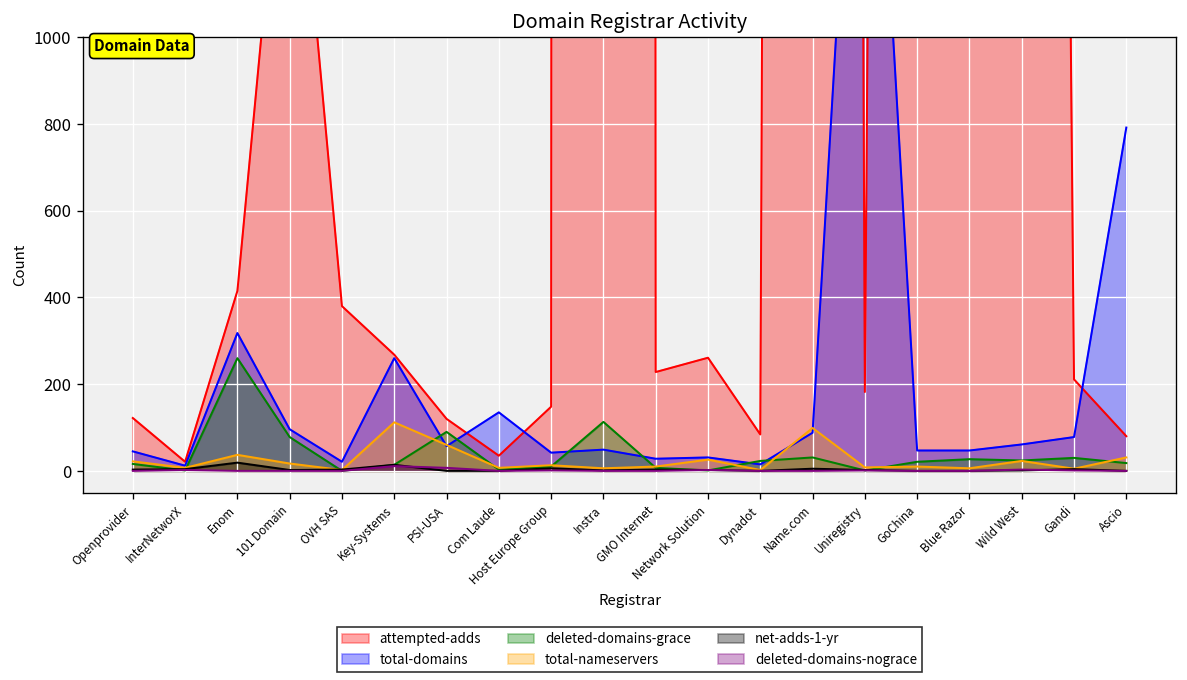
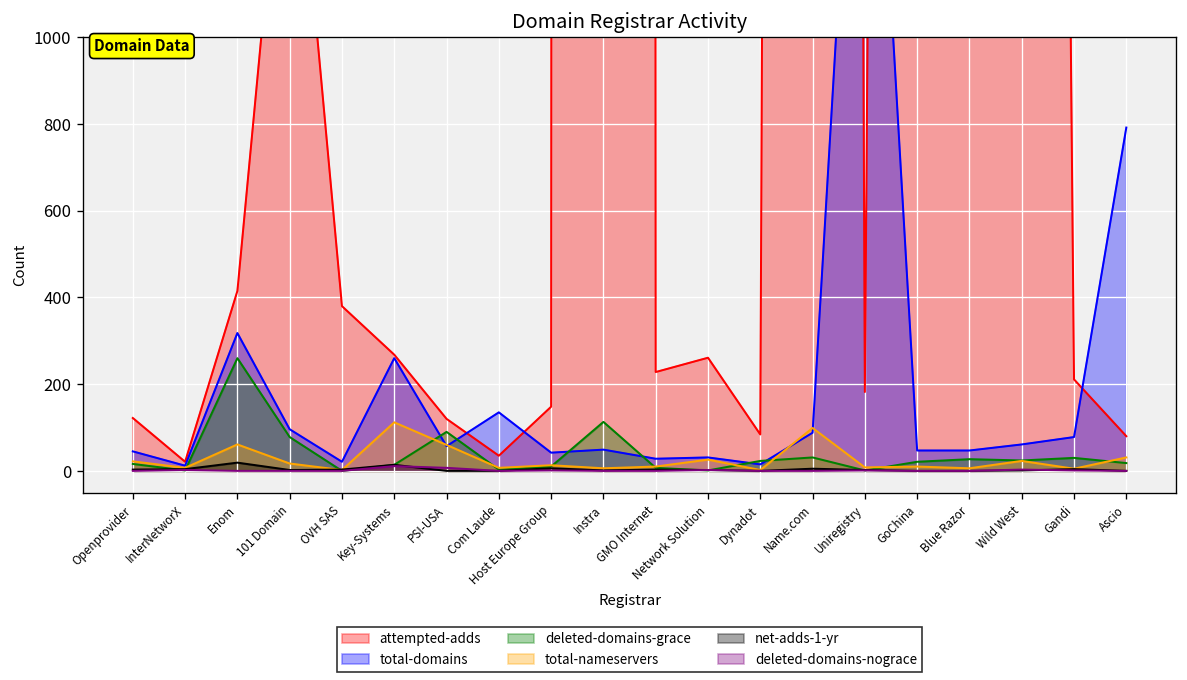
  {
    "attempted-adds": {
      "Openprovider": 120,
      "InterNetworX": 20,
      "Enom": 420,
      "OVH SAS": 380,
      "Key-Systems": 270,
      "PSI-USA": 120,
      "Com Laude": 40,
      "Host Europe Group": 150,
      "GMO Internet": 230,
      "Network Solution": 260,
      "Dynadot": 80,
      "Uniregistry": 180,
      "Gandi": 210,
      "Ascio": 80
    },
    "total-domains": {
      "Openprovider": 50,
      "Enom": 320,
      "101 Domain": 100,
      "OVH SAS": 20,
      "Key-Systems": 260,
      "Com Laude": 140,
      "Host Europe Group": 40,
      "Instra": 50,
      "GMO Internet": 30,
      "Dynadot": 20,
      "Name.com": 90,
      "GoChina": 50,
      "Blue Razor": 50,
      "Wild West": 60,
      "Gandi": 80,
      "Ascio": 790
    },
    "deleted-domains-grace": {
      "Enom": 260,
      "101 Domain": 80,
      "PSI-USA": 90,
      "Instra": 110,
      "Dynadot": 20,
      "Name.com": 30,
      "GoChina": 20,
      "Blue Razor": 30,
      "Gandi": 30,
      "Ascio": 20
    },
    "total-nameservers": {
-     "Enom": 40,
+     "Enom": 60,
      "101 Domain": 20,
      "Key-Systems": 110,
      "Name.com": 100,
      "GoChina": 10,
      "Ascio": 30
    },
    "net-adds-1-yr": {
      "Enom": 20,
      "PSI-USA": 0
    },
    "deleted-domains-nograce": {
      "Enom": 0,
      "PSI-USA": 10
    }
  }
